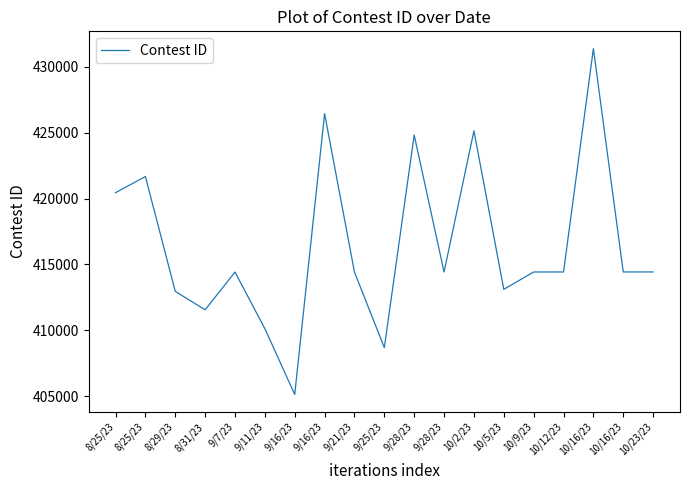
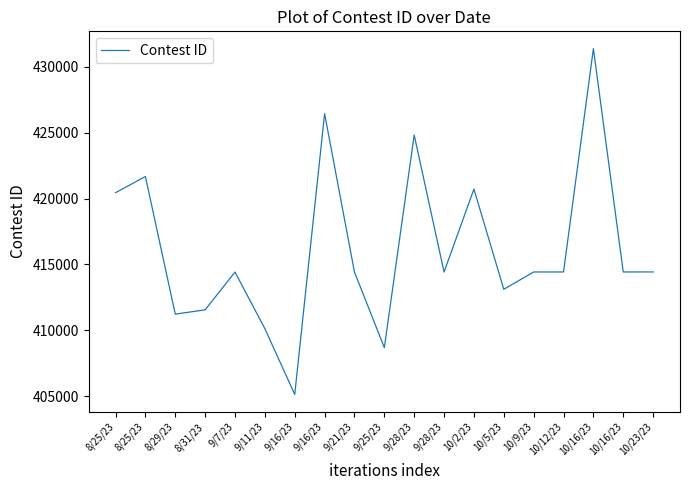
  {
-   "8/29/23": 413000,
+   "8/29/23": 411200,
    "8/31/23": 411600,
    "9/7/23": 414400,
    "9/11/23": 410100,
    "9/21/23": 414400,
    "9/25/23": 408700,
-   "10/2/23": 425100,
+   "10/2/23": 420700,
    "10/5/23": 413100,
    "10/9/23": 414400,
    "10/12/23": 414400,
    "10/23/23": 414400
  }
